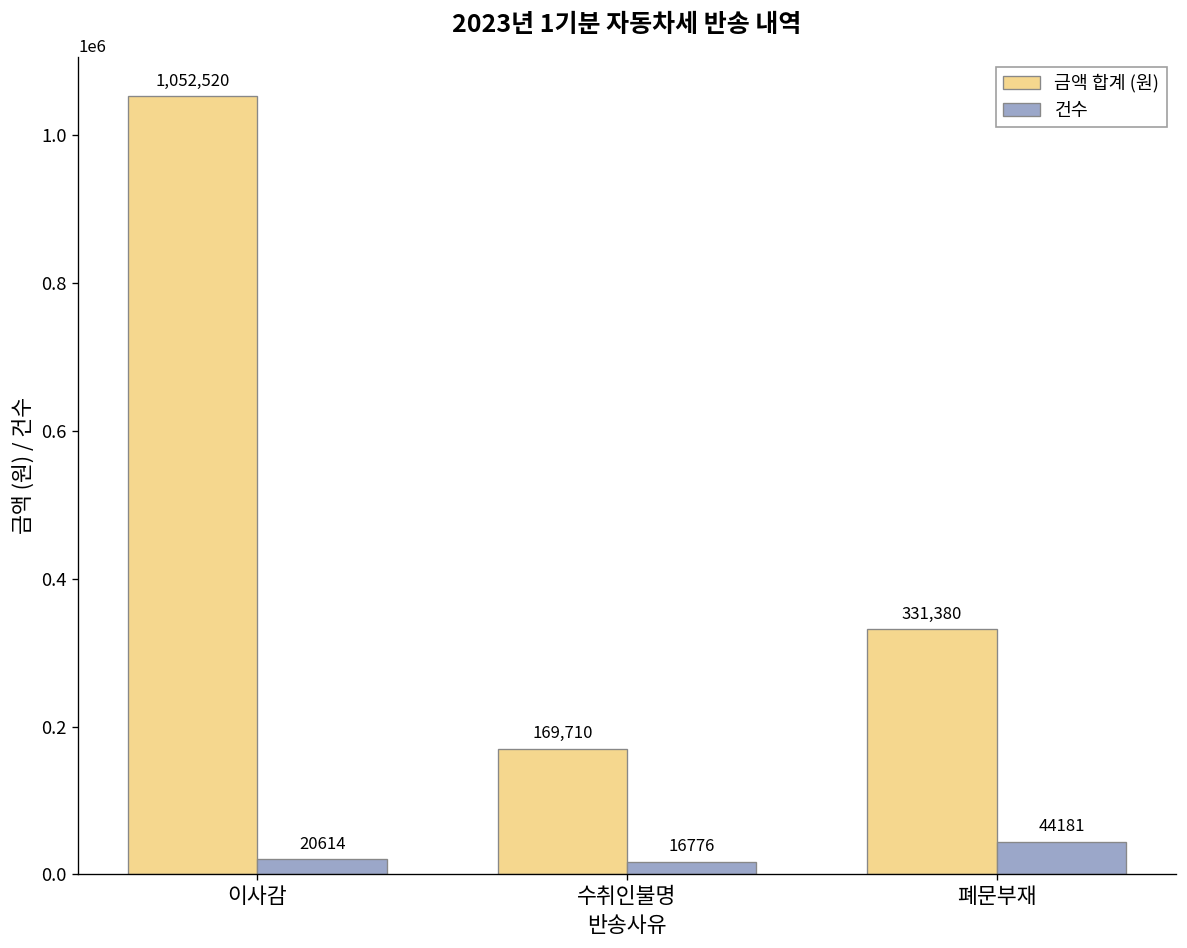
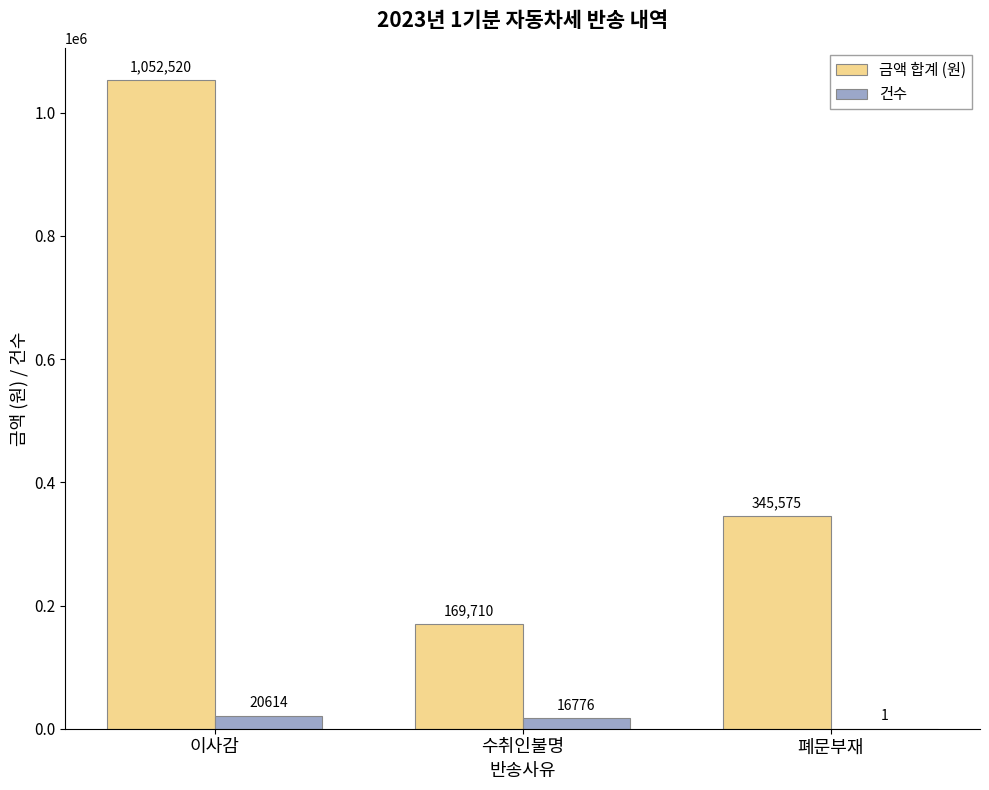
  {
    "금액 합계 (원)": {
      "이사감": "1,052,520",
      "수취인불명": "169,710",
-     "폐문부재": "331,380"
+     "폐문부재": "345,575"
    },
    "건수": {
      "이사감": "20614",
      "수취인불명": "16776",
-     "폐문부재": "44181"
+     "폐문부재": "1"
    }
  }
